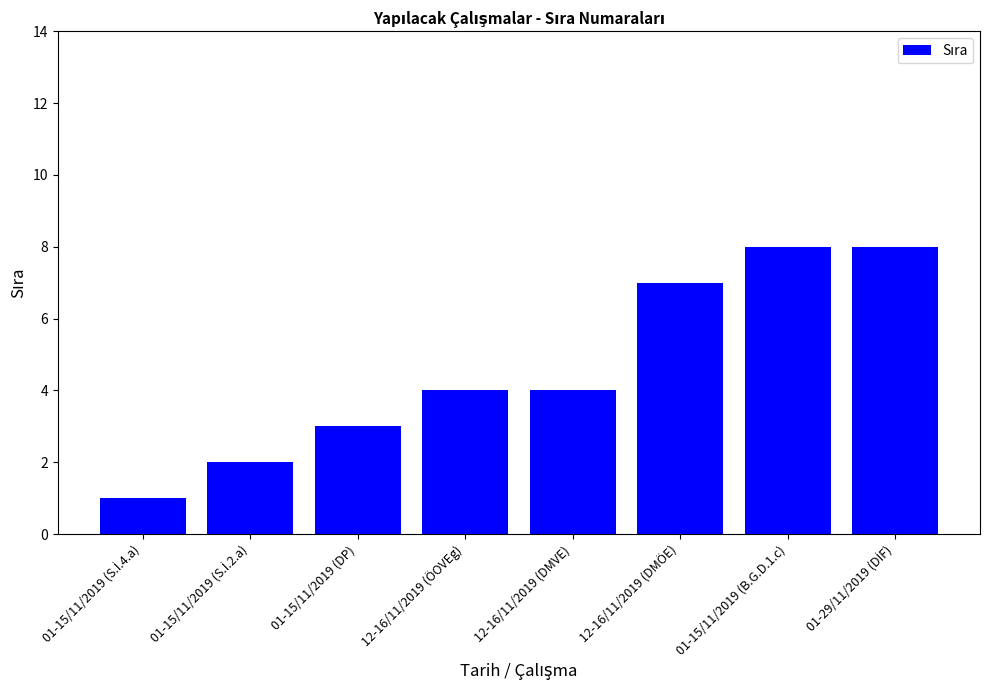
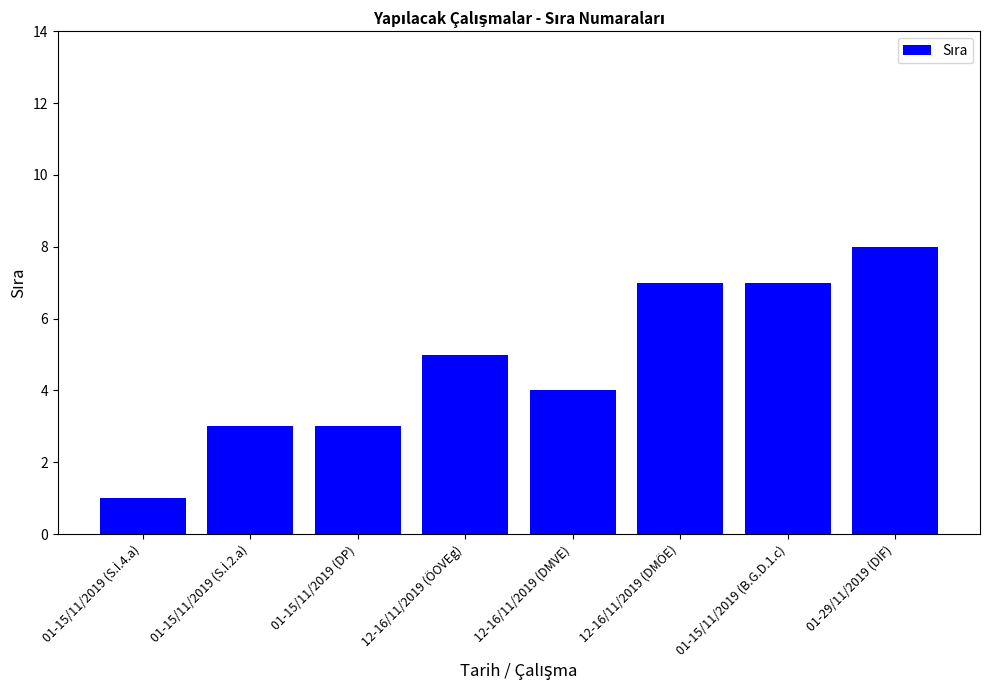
  {
    "01-15/11/2019 (S.İ.4.a)": 1,
-   "01-15/11/2019 (S.İ.2.a)": 2,
+   "01-15/11/2019 (S.İ.2.a)": 3,
    "01-15/11/2019 (DP)": 3,
-   "12-16/11/2019 (ÖOVEg)": 4,
+   "12-16/11/2019 (ÖOVEg)": 5,
    "12-16/11/2019 (DMVE)": 4,
    "12-16/11/2019 (DMÖE)": 7,
-   "01-15/11/2019 (B.G.D.1.c)": 8,
+   "01-15/11/2019 (B.G.D.1.c)": 7,
    "01-29/11/2019 (DİF)": 8
  }
